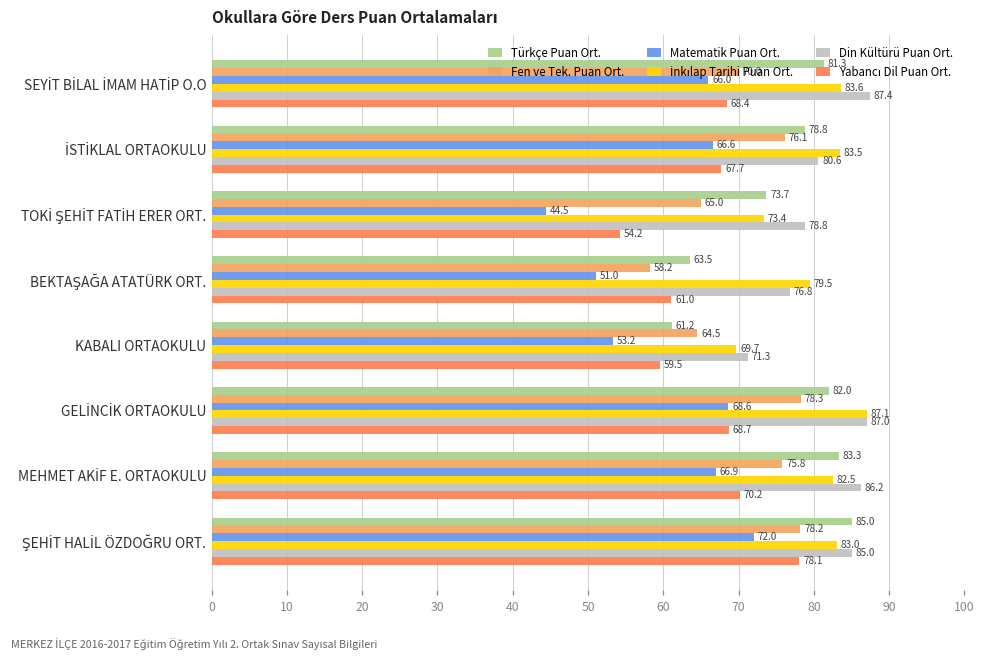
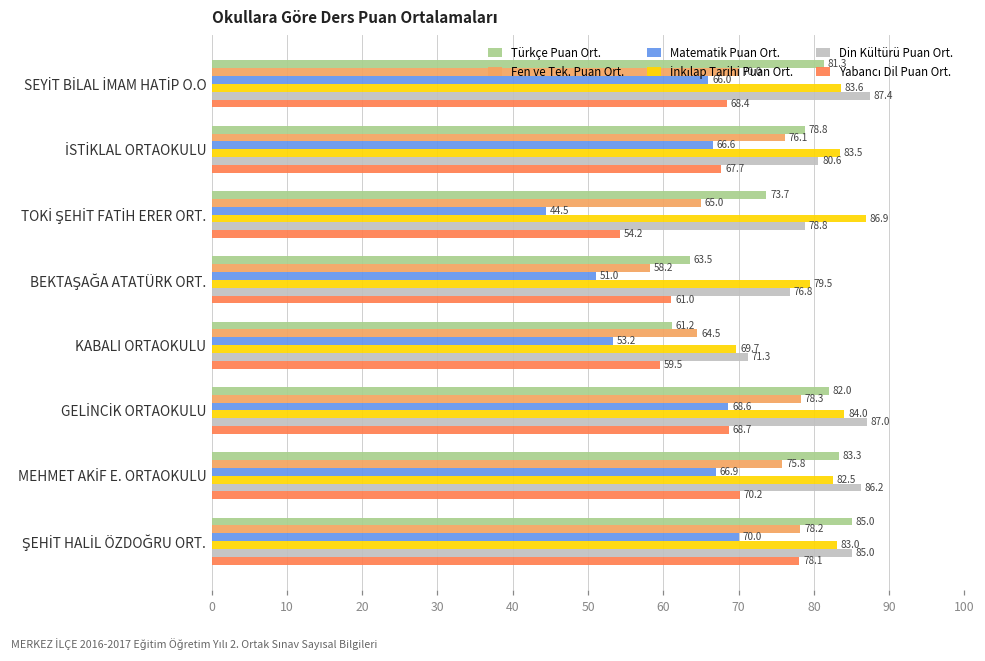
  {
    "Matematik Puan Ort.": {
      "SEYİT BİLAL İMAM HATİP O.O": 66.0,
      "İSTİKLAL ORTAOKULU": 66.6,
      "TOKİ ŞEHİT FATİH ERER ORT.": 44.5,
      "BEKTAŞAĞA ATATÜRK ORT.": 51.0,
      "KABALI ORTAOKULU": 53.2,
      "GELİNCİK ORTAOKULU": 68.6,
      "MEHMET AKİF E. ORTAOKULU": 66.9,
-     "ŞEHİT HALİL ÖZDOĞRU ORT.": 72.0
+     "ŞEHİT HALİL ÖZDOĞRU ORT.": 70.0
    },
    "İnkılap Tarihi Puan Ort.": {
      "SEYİT BİLAL İMAM HATİP O.O": 83.6,
      "İSTİKLAL ORTAOKULU": 83.5,
-     "TOKİ ŞEHİT FATİH ERER ORT.": 73.4,
+     "TOKİ ŞEHİT FATİH ERER ORT.": 86.9,
      "BEKTAŞAĞA ATATÜRK ORT.": 79.5,
      "KABALI ORTAOKULU": 69.7,
-     "GELİNCİK ORTAOKULU": 87.1,
+     "GELİNCİK ORTAOKULU": 84.0,
      "MEHMET AKİF E. ORTAOKULU": 82.5,
      "ŞEHİT HALİL ÖZDOĞRU ORT.": 83.0
    }
  }
